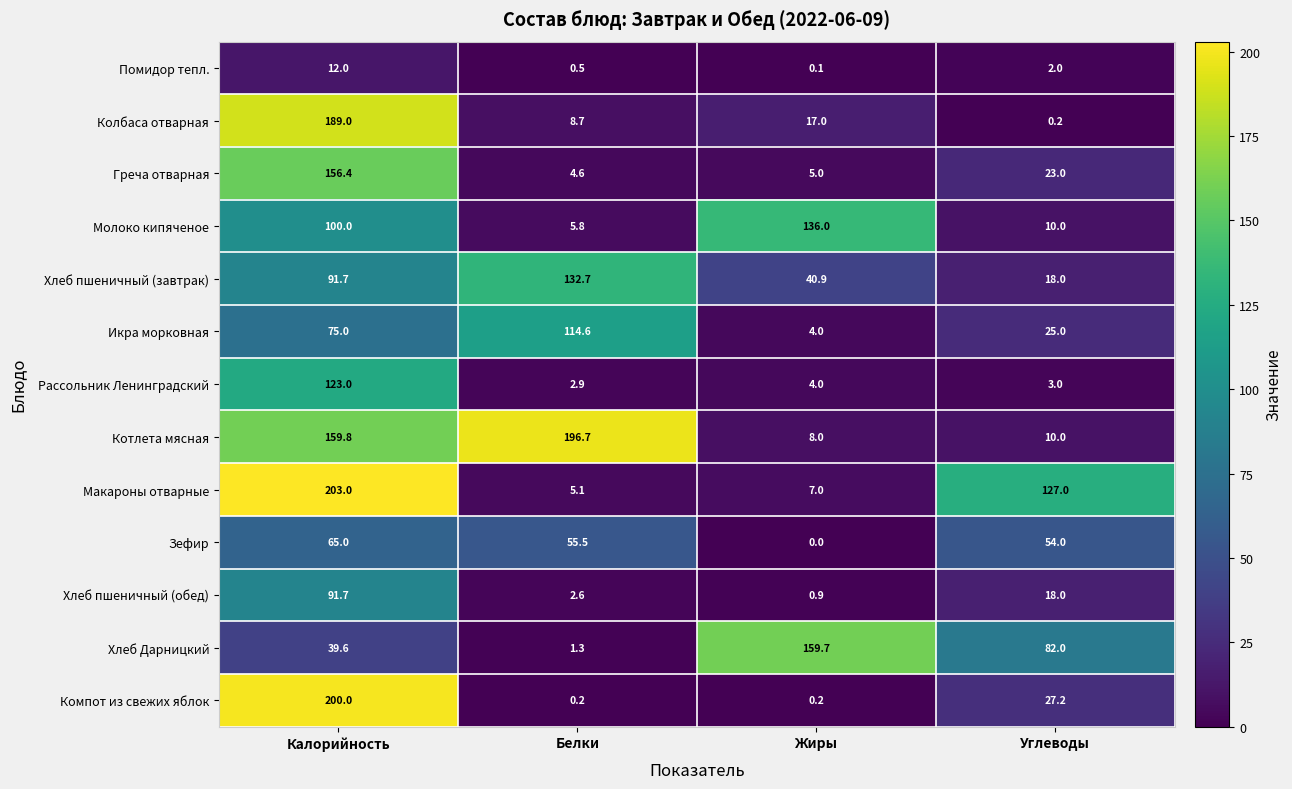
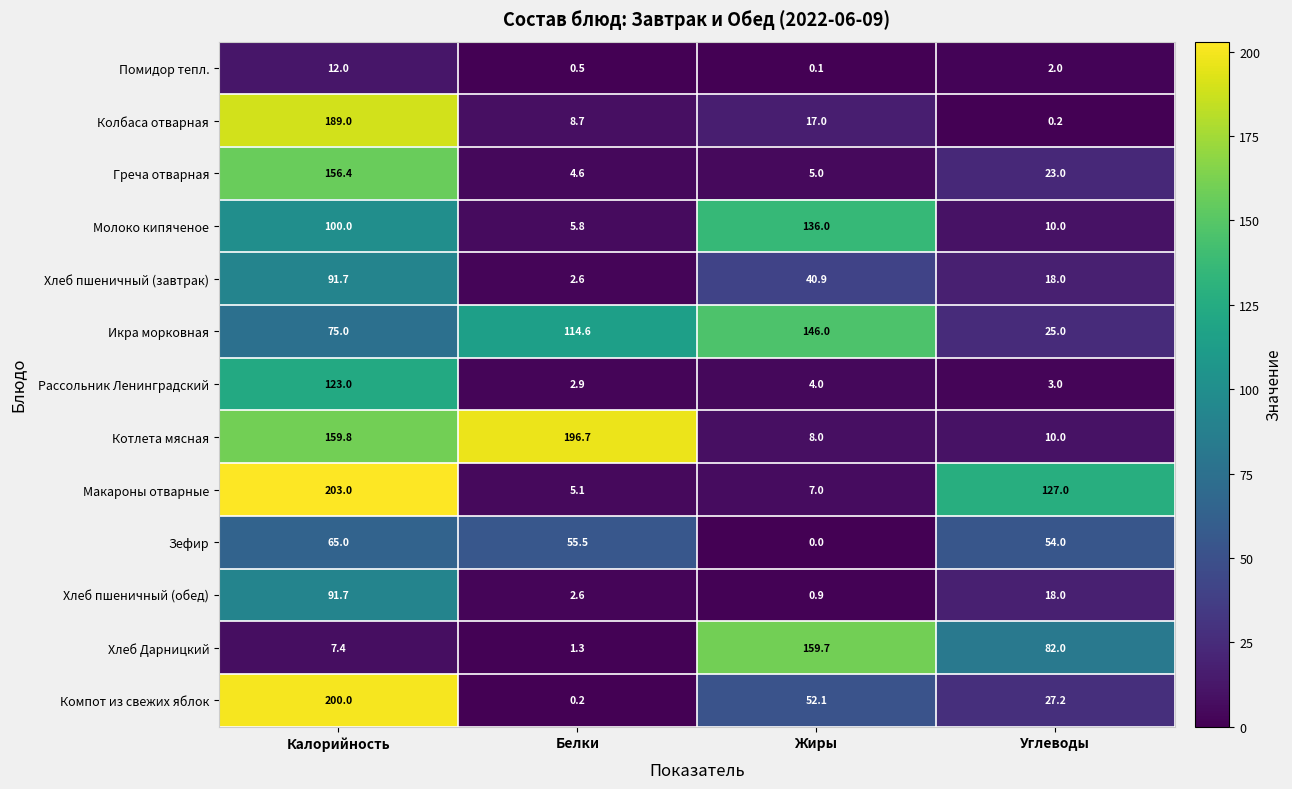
  {
    "Помидор тепл.": {
      "Калорийность": 12.0,
      "Белки": 0.5,
      "Жиры": 0.1,
      "Углеводы": 2.0
    },
    "Колбаса отварная": {
      "Калорийность": 189.0,
      "Белки": 8.7,
      "Жиры": 17.0,
      "Углеводы": 0.2
    },
    "Греча отварная": {
      "Калорийность": 156.4,
      "Белки": 4.6,
      "Жиры": 5.0,
      "Углеводы": 23.0
    },
    "Молоко кипяченое": {
      "Калорийность": 100.0,
      "Белки": 5.8,
      "Жиры": 136.0,
      "Углеводы": 10.0
    },
    "Хлеб пшеничный (завтрак)": {
      "Калорийность": 91.7,
-     "Белки": 132.7,
+     "Белки": 2.6,
      "Жиры": 40.9,
      "Углеводы": 18.0
    },
    "Икра морковная": {
      "Калорийность": 75.0,
      "Белки": 114.6,
-     "Жиры": 4.0,
+     "Жиры": 146.0,
      "Углеводы": 25.0
    },
    "Рассольник Ленинградский": {
      "Калорийность": 123.0,
      "Белки": 2.9,
      "Жиры": 4.0,
      "Углеводы": 3.0
    },
    "Котлета мясная": {
      "Калорийность": 159.8,
      "Белки": 196.7,
      "Жиры": 8.0,
      "Углеводы": 10.0
    },
    "Макароны отварные": {
      "Калорийность": 203.0,
      "Белки": 5.1,
      "Жиры": 7.0,
      "Углеводы": 127.0
    },
    "Зефир": {
      "Калорийность": 65.0,
      "Белки": 55.5,
      "Жиры": 0.0,
      "Углеводы": 54.0
    },
    "Хлеб пшеничный (обед)": {
      "Калорийность": 91.7,
      "Белки": 2.6,
      "Жиры": 0.9,
      "Углеводы": 18.0
    },
    "Хлеб Дарницкий": {
-     "Калорийность": 39.6,
+     "Калорийность": 7.4,
      "Белки": 1.3,
      "Жиры": 159.7,
      "Углеводы": 82.0
    },
    "Компот из свежих яблок": {
      "Калорийность": 200.0,
      "Белки": 0.2,
-     "Жиры": 0.2,
+     "Жиры": 52.1,
      "Углеводы": 27.2
    }
  }
